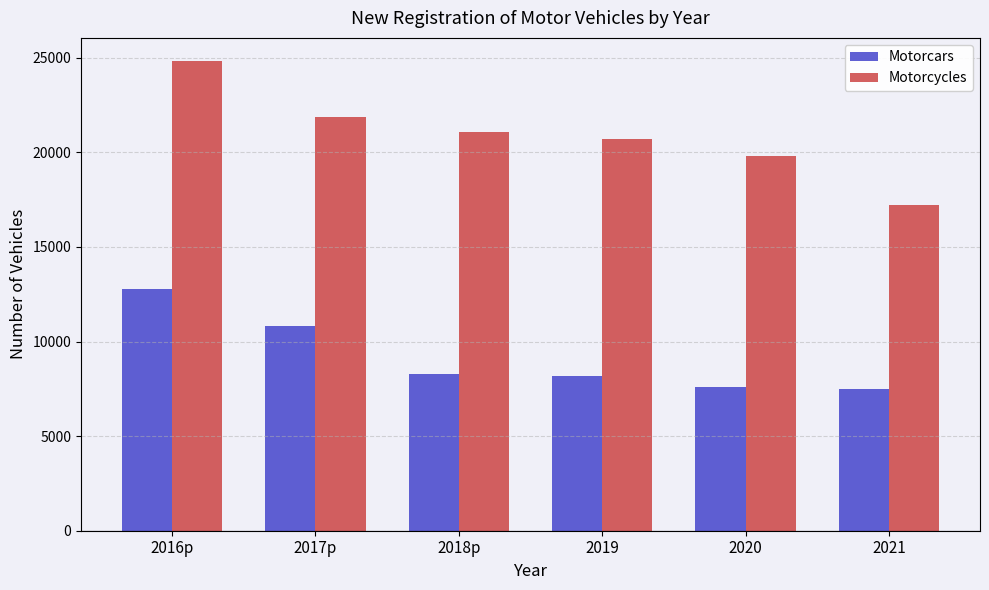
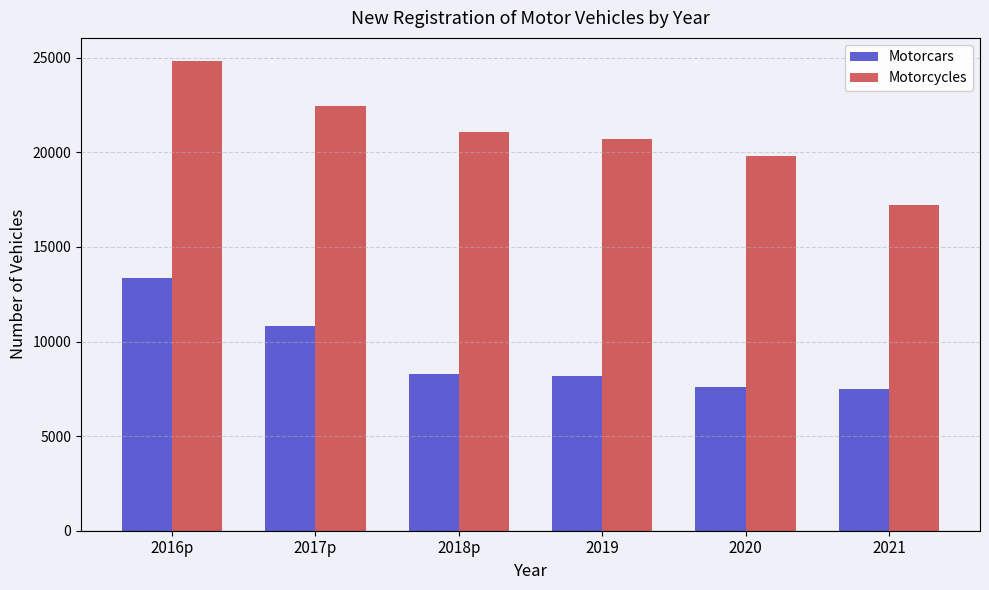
  {
    "Motorcars": {
-     "2016p": 12800,
+     "2016p": 13300,
      "2017p": 10800,
      "2018p": 8300,
      "2019": 8200,
      "2020": 7600,
      "2021": 7500
    },
    "Motorcycles": {
      "2016p": 24800,
-     "2017p": 21900,
+     "2017p": 22500,
      "2018p": 21100,
      "2019": 20700,
      "2020": 19800,
      "2021": 17200
    }
  }
